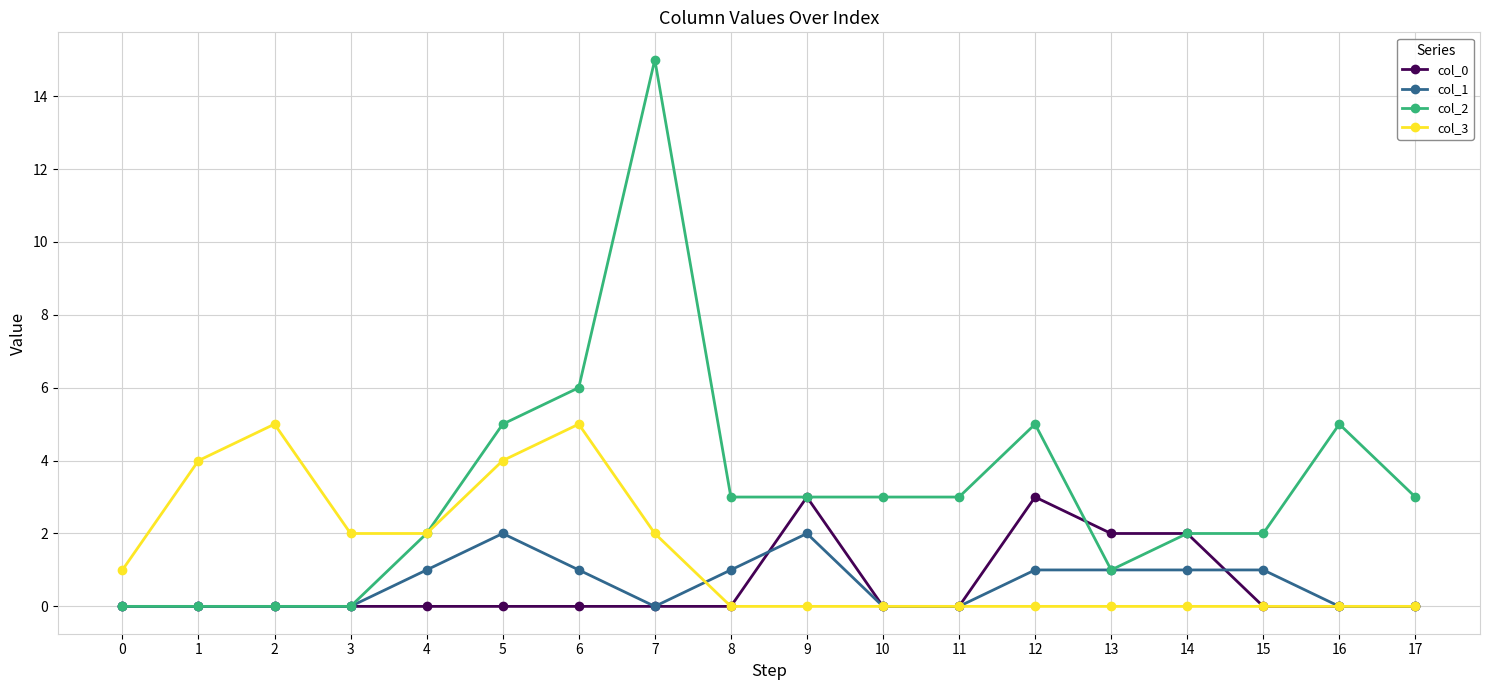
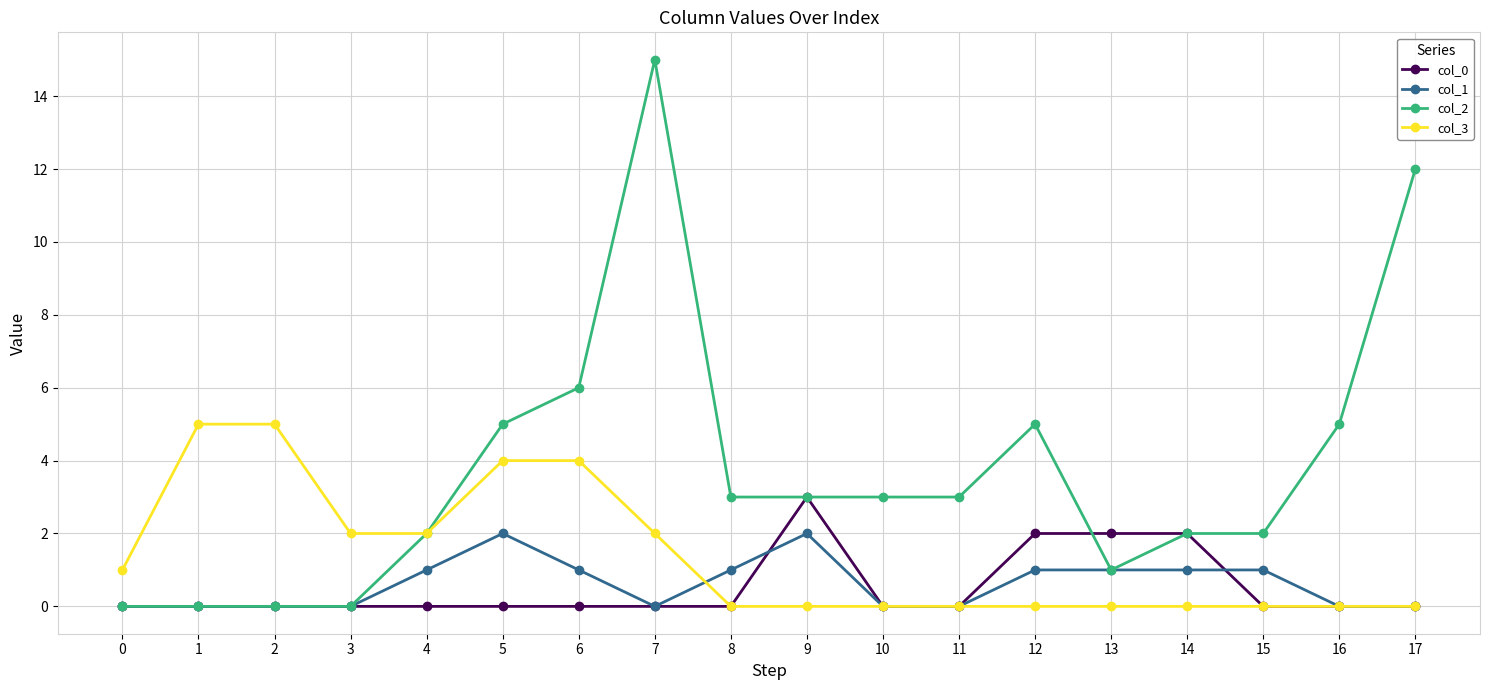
  {
    "col_0": {
      "4": 0,
      "5": 0,
      "6": 0,
-     "12": 3,
+     "12": 2,
      "13": 2
    },
    "col_1": {
      "4": 1,
      "5": 2,
      "6": 1,
      "8": 1,
      "9": 2,
      "12": 1,
      "14": 1,
      "15": 1
    },
    "col_2": {
      "5": 5,
      "6": 6,
      "7": 15,
      "8": 3,
      "10": 3,
      "11": 3,
      "12": 5,
      "15": 2,
      "16": 5,
-     "17": 3
+     "17": 12
    },
    "col_3": {
      "0": 1,
-     "1": 4,
+     "1": 5,
      "2": 5,
      "3": 2,
      "5": 4,
-     "6": 5,
+     "6": 4,
      "7": 2,
      "9": 0,
      "12": 0,
      "13": 0,
      "14": 0
    }
  }
